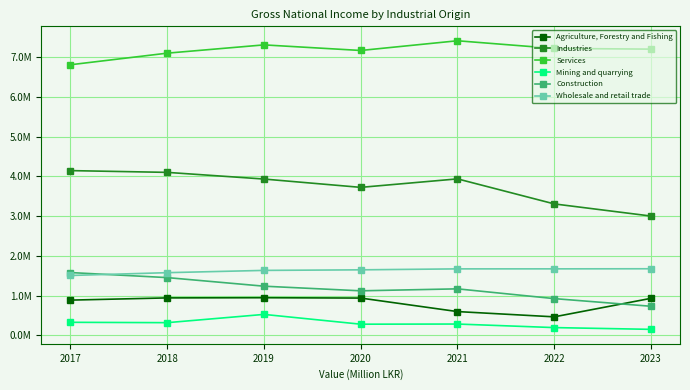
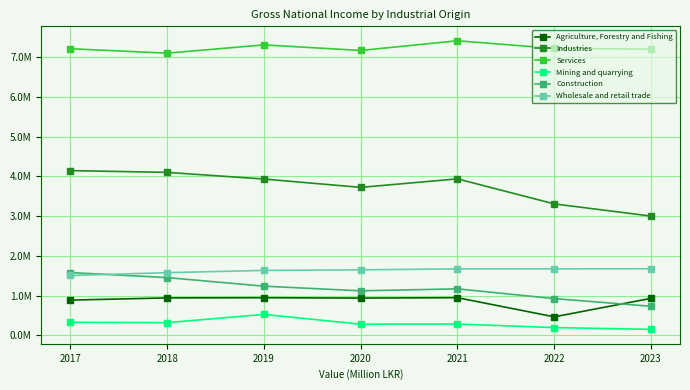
  {
    "Agriculture, Forestry and Fishing": {
      "2017": 900000,
      "2018": 900000,
      "2019": 900000,
      "2020": 900000,
-     "2021": 600000,
+     "2021": 1000000,
      "2022": 500000,
      "2023": 900000
    },
    "Industries": {
      "2017": 4100000,
      "2018": 4100000,
      "2019": 3900000,
      "2020": 3700000,
      "2021": 3900000,
      "2022": 3300000,
      "2023": 3000000
    },
    "Services": {
-     "2017": 6800000,
+     "2017": 7200000,
      "2018": 7100000,
      "2019": 7300000,
      "2020": 7200000,
      "2021": 7400000
    },
    "Mining and quarrying": {
      "2017": 300000,
      "2018": 300000,
      "2019": 500000,
      "2020": 300000,
      "2021": 300000,
      "2022": 200000,
      "2023": 200000
    },
    "Construction": {
      "2017": 1600000,
      "2018": 1500000,
      "2019": 1200000,
      "2020": 1100000,
      "2021": 1200000,
      "2022": 900000,
      "2023": 700000
    },
    "Wholesale and retail trade": {
      "2017": 1500000,
      "2018": 1600000,
      "2019": 1600000,
      "2020": 1700000,
      "2021": 1700000,
      "2022": 1700000,
      "2023": 1700000
    }
  }
